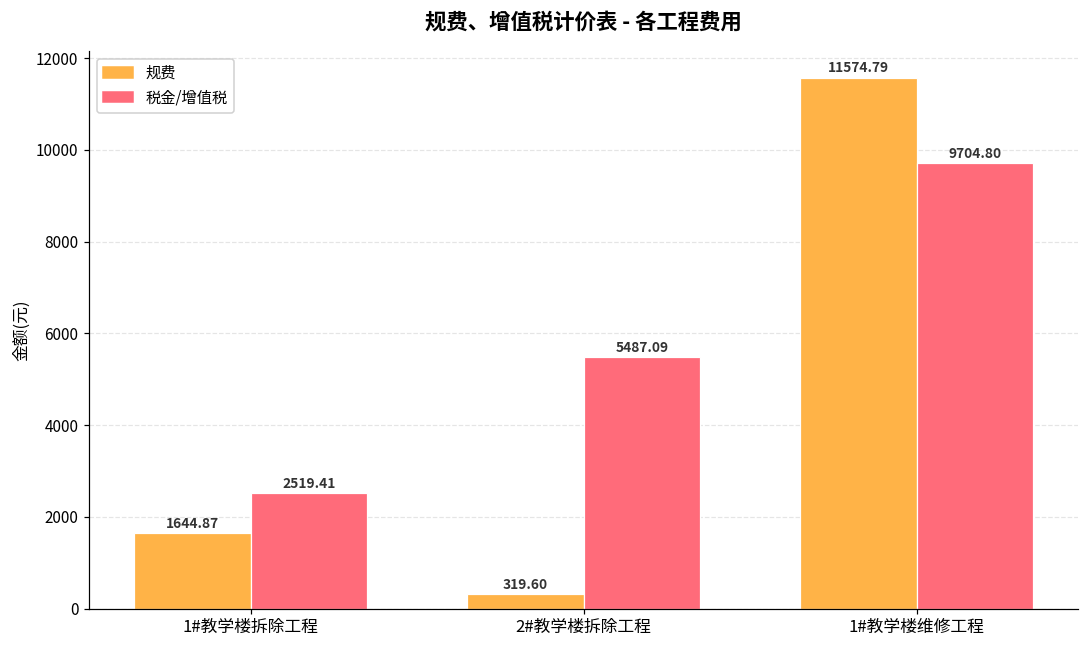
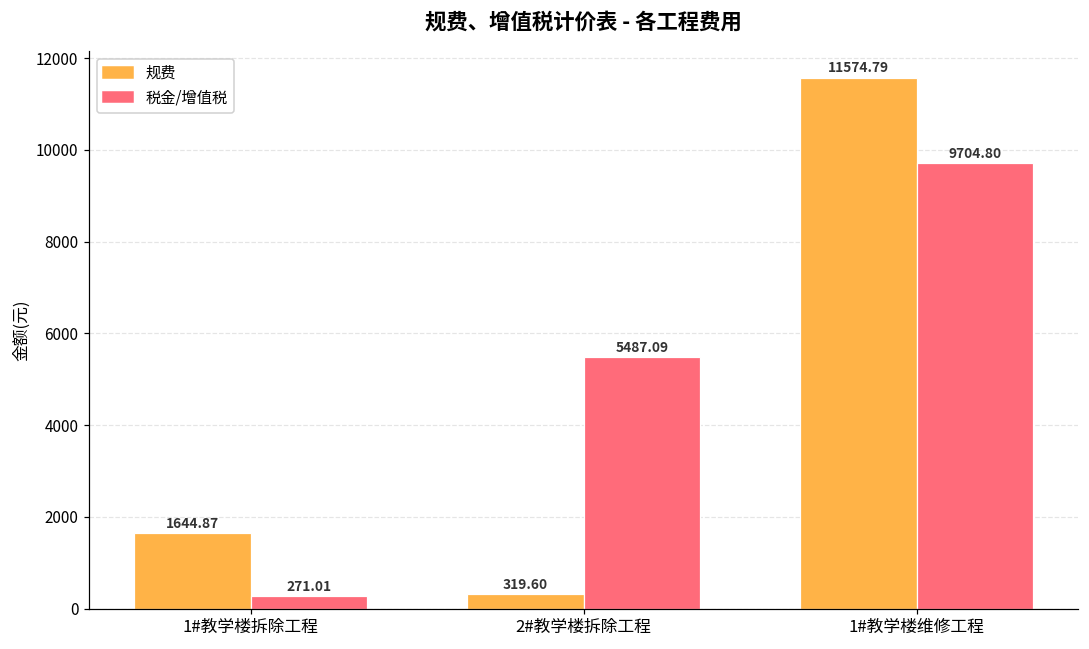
  {
    "规费": {
      "1#教学楼拆除工程": 1644.87,
      "2#教学楼拆除工程": 319.60,
      "1#教学楼维修工程": 11574.79
    },
    "税金/增值税": {
-     "1#教学楼拆除工程": 2519.41,
+     "1#教学楼拆除工程": 271.01,
      "2#教学楼拆除工程": 5487.09,
      "1#教学楼维修工程": 9704.80
    }
  }
